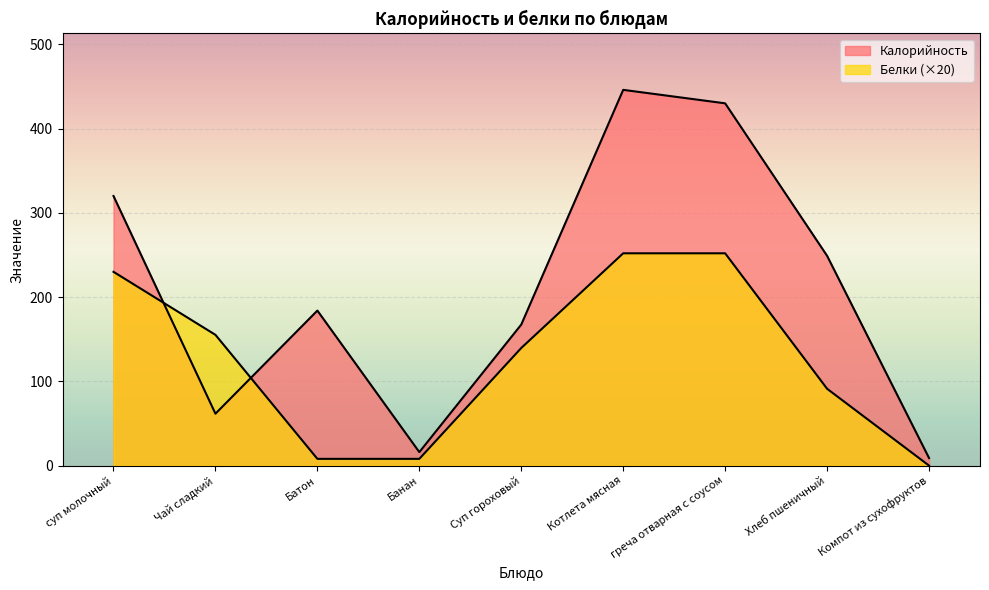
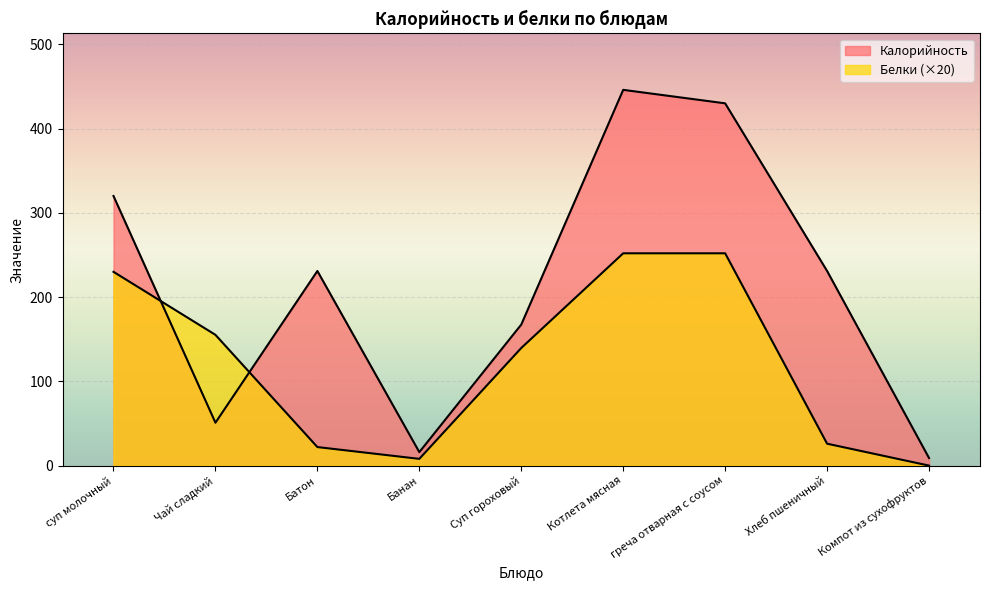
  {
    "Калорийность": {
      "суп молочный": 320,
-     "Чай сладкий": 60,
-     "Батон": 180,
+     "Чай сладкий": 50,
+     "Батон": 230,
      "Банан": 20,
      "Суп гороховый": 170,
      "Котлета мясная": 450,
      "греча отварная с соусом": 430,
-     "Хлеб пшеничный": 250,
+     "Хлеб пшеничный": 230,
      "Компот из сухофруктов": 10
    },
    "Белки (×20)": {
      "суп молочный": 230,
      "Чай сладкий": 160,
-     "Батон": 10,
+     "Батон": 20,
      "Банан": 10,
      "Суп гороховый": 140,
      "Котлета мясная": 250,
      "греча отварная с соусом": 250,
-     "Хлеб пшеничный": 90,
+     "Хлеб пшеничный": 30,
      "Компот из сухофруктов": 0
    }
  }
